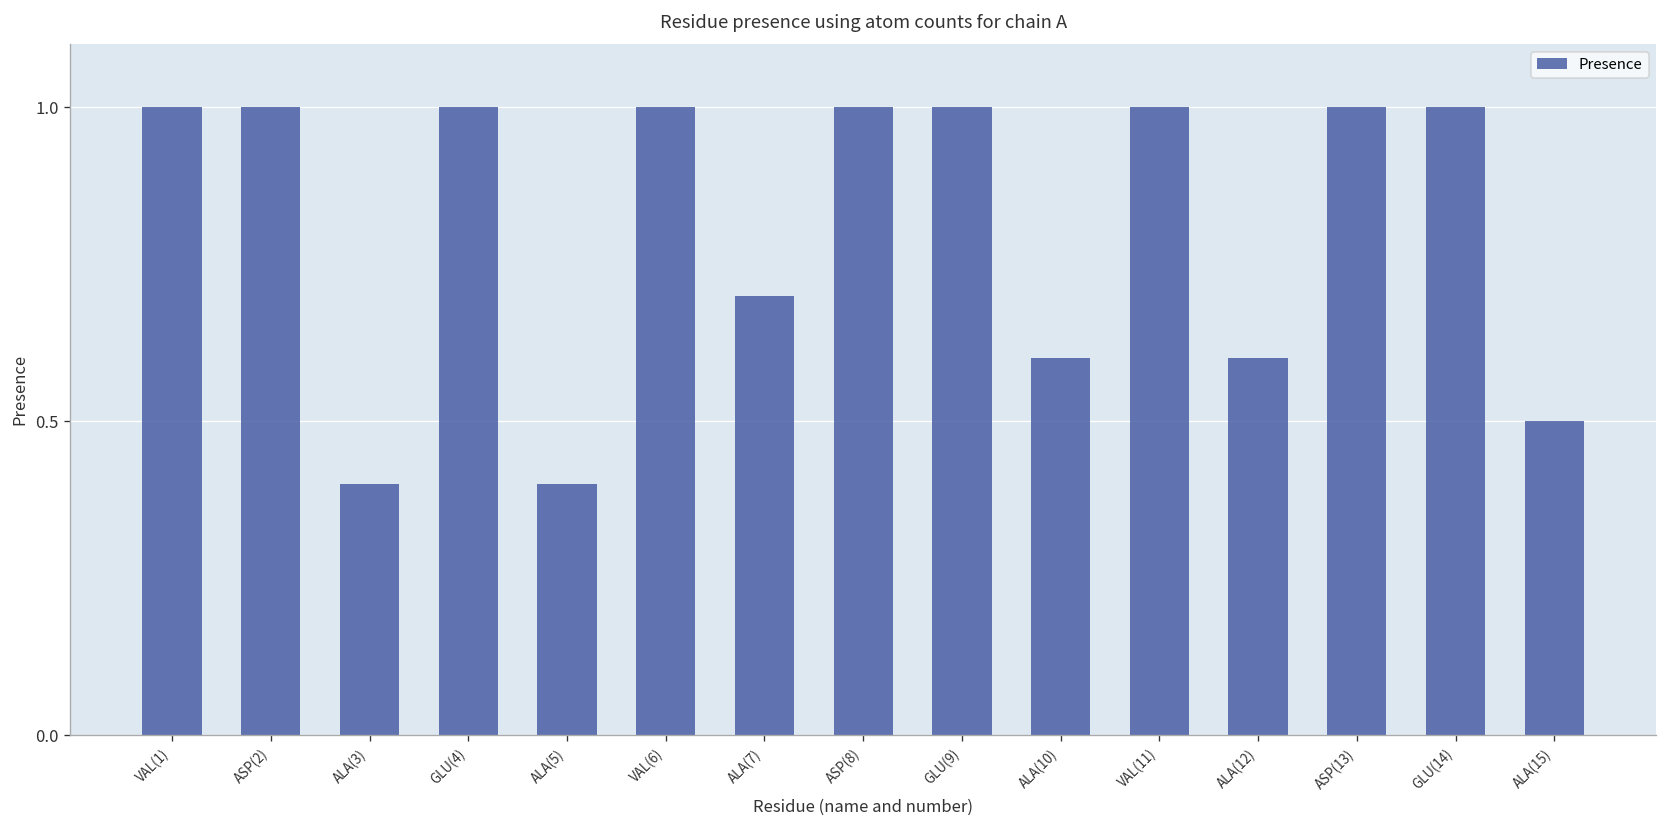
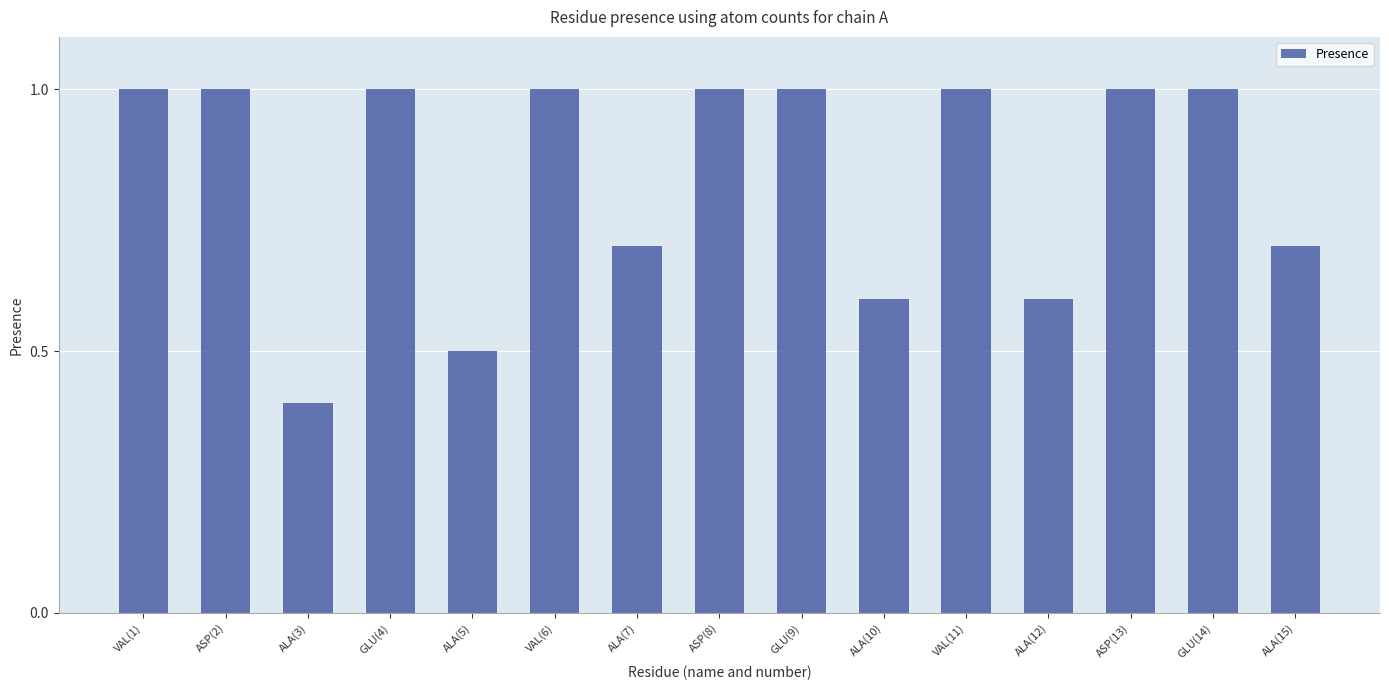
  {
    "VAL(1)": 1.0,
    "ASP(2)": 1.0,
    "ALA(3)": 0.4,
    "GLU(4)": 1.0,
-   "ALA(5)": 0.4,
+   "ALA(5)": 0.5,
    "VAL(6)": 1.0,
    "ALA(7)": 0.7,
    "ASP(8)": 1.0,
    "GLU(9)": 1.0,
    "ALA(10)": 0.6,
    "VAL(11)": 1.0,
    "ALA(12)": 0.6,
    "ASP(13)": 1.0,
    "GLU(14)": 1.0,
-   "ALA(15)": 0.5
+   "ALA(15)": 0.7
  }
